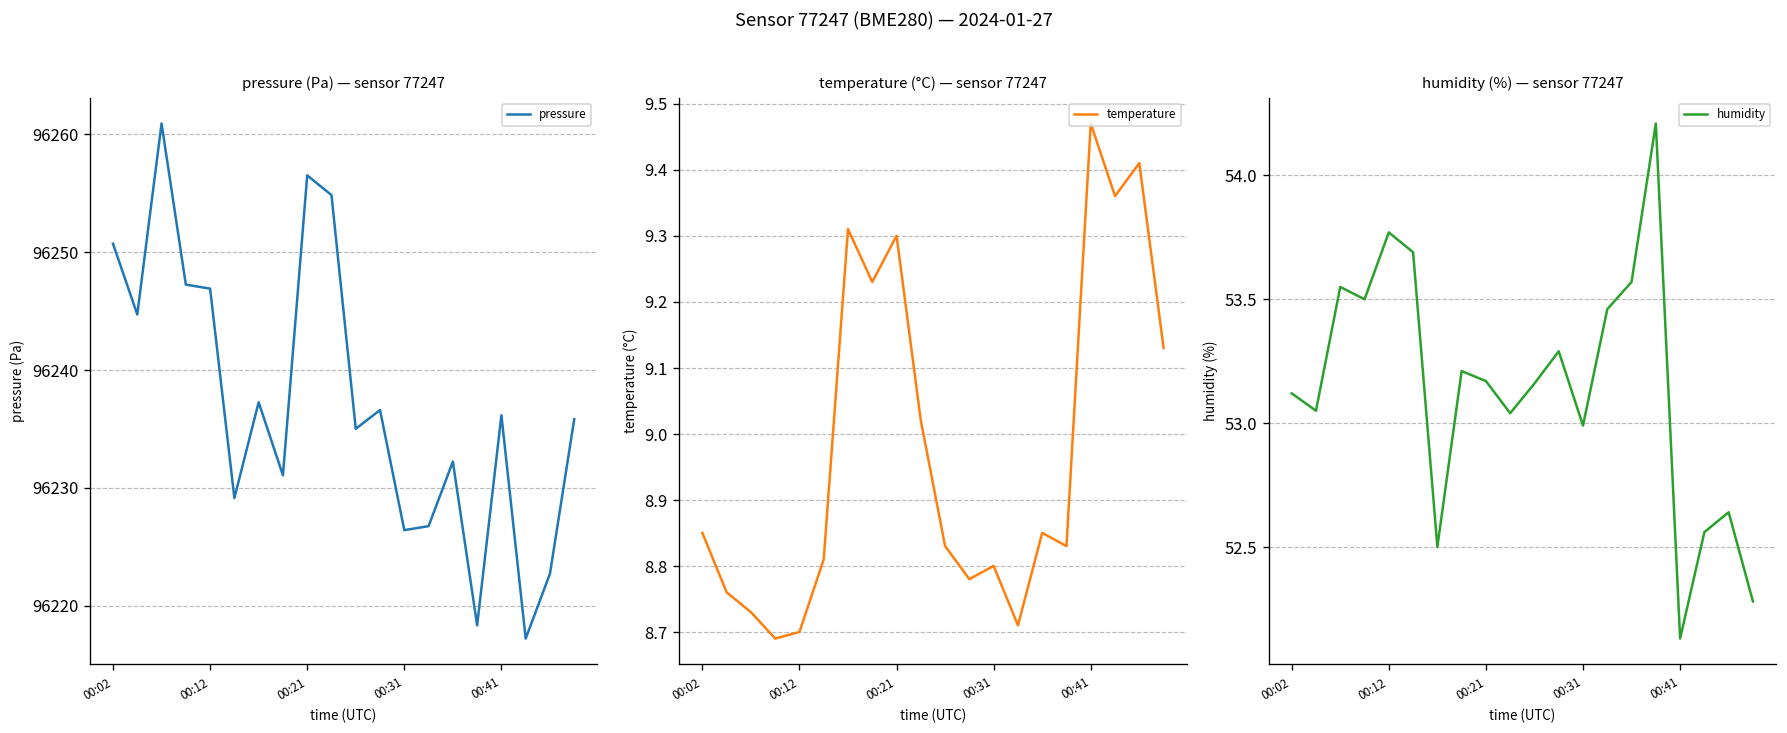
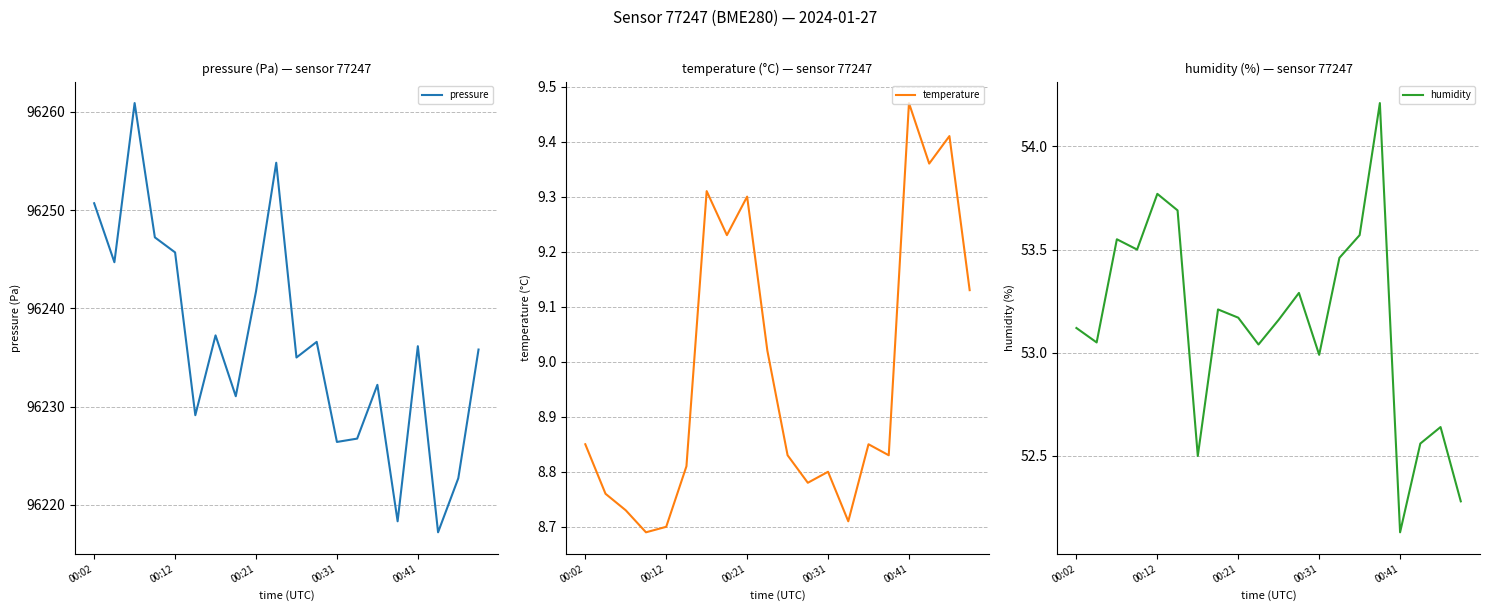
  {
    "pressure (Pa) — sensor 77247": {
      "00:02": 96251,
-     "00:12": 96247,
-     "00:21": 96256,
+     "00:12": 96246,
+     "00:21": 96242,
      "00:31": 96226,
      "00:41": 96236
    },
    "temperature (°C) — sensor 77247": {
      "00:02": 8.85,
      "00:12": 8.70,
      "00:21": 9.30,
      "00:31": 8.80
    },
    "humidity (%) — sensor 77247": {
      "00:02": 53.12,
      "00:12": 53.77,
      "00:21": 53.17,
      "00:31": 52.99,
      "00:41": 52.13
    }
  }
